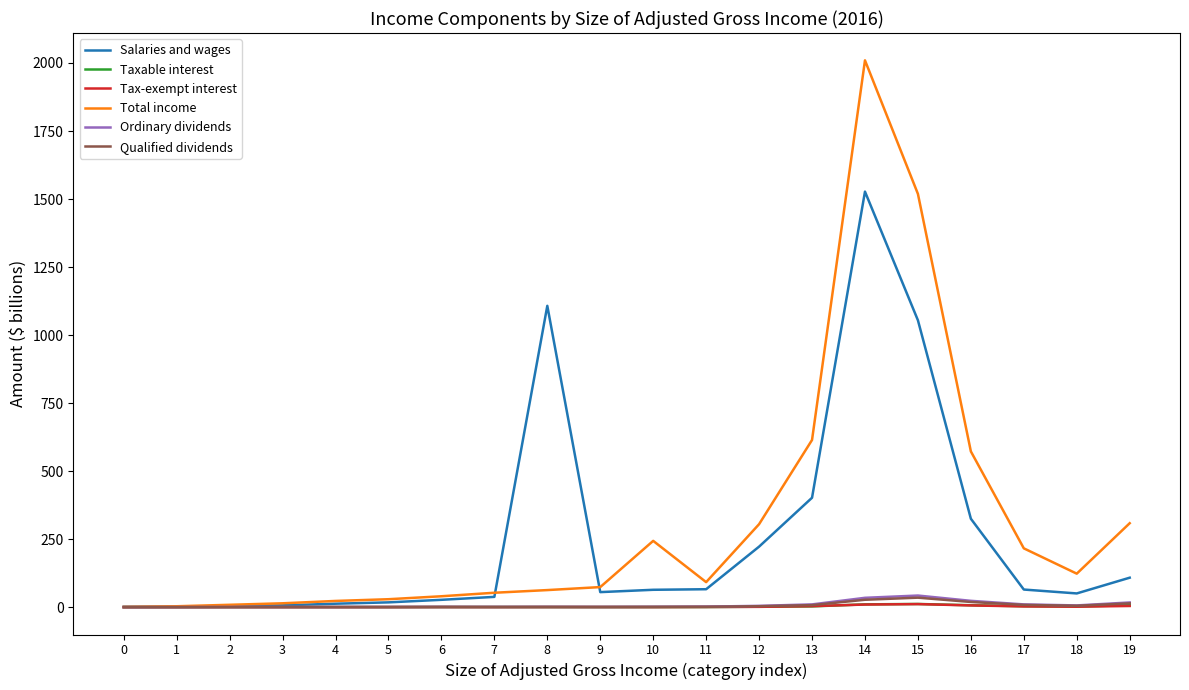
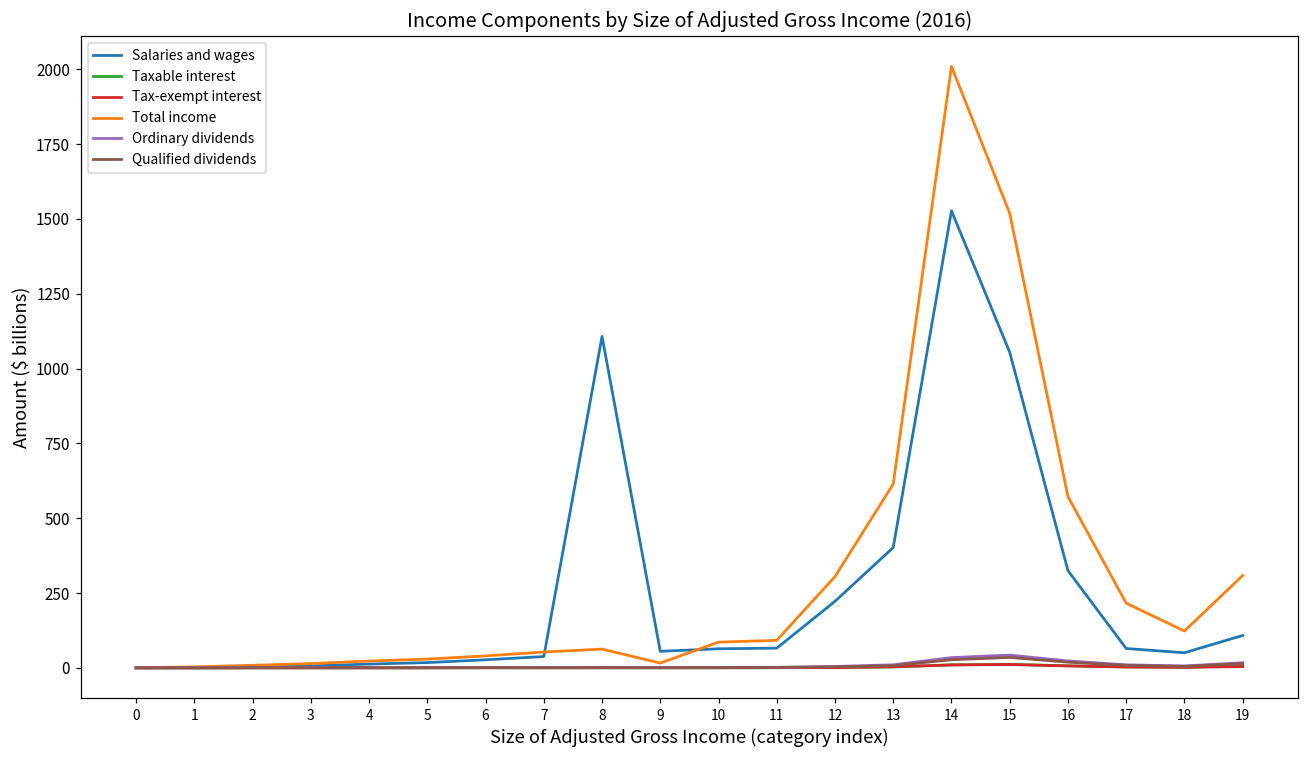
  {
    "Salaries and wages": {
      "4": 10,
      "5": 20,
      "6": 30,
      "7": 40,
      "8": 1110,
      "9": 60,
      "10": 60,
      "11": 70,
      "12": 220,
      "13": 400,
      "14": 1530,
      "15": 1050,
      "16": 330,
      "17": 60,
      "18": 50,
      "19": 110
    },
    "Total income": {
      "4": 20,
      "5": 30,
      "6": 40,
      "7": 50,
      "8": 60,
-     "9": 70,
-     "10": 240,
+     "9": 20,
+     "10": 90,
      "11": 90,
      "12": 310,
      "13": 610,
      "14": 2010,
      "15": 1520,
      "16": 570,
      "17": 220,
      "18": 120,
      "19": 310
    }
  }
